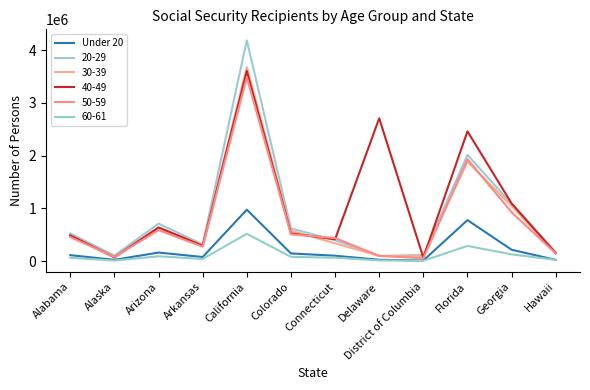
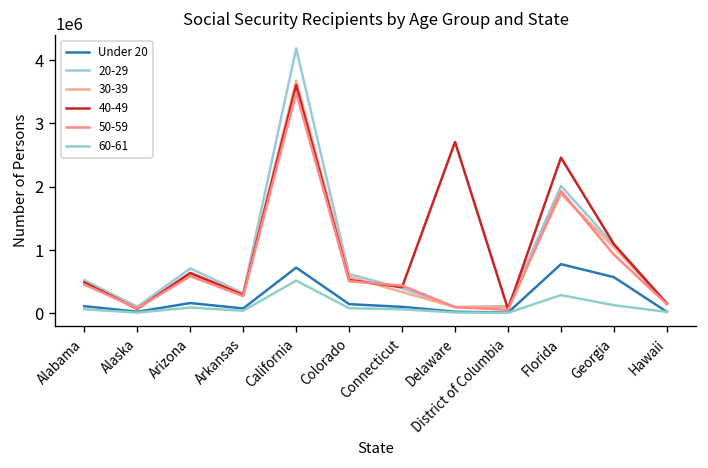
  {
    "Under 20": {
      "Arizona": 200000,
-     "California": 1000000,
+     "California": 700000,
      "Colorado": 100000,
      "Florida": 800000,
-     "Georgia": 200000
+     "Georgia": 600000
    },
    "40-49": {
      "California": 3600000,
      "Delaware": 2700000,
      "Florida": 2500000
    }
  }
